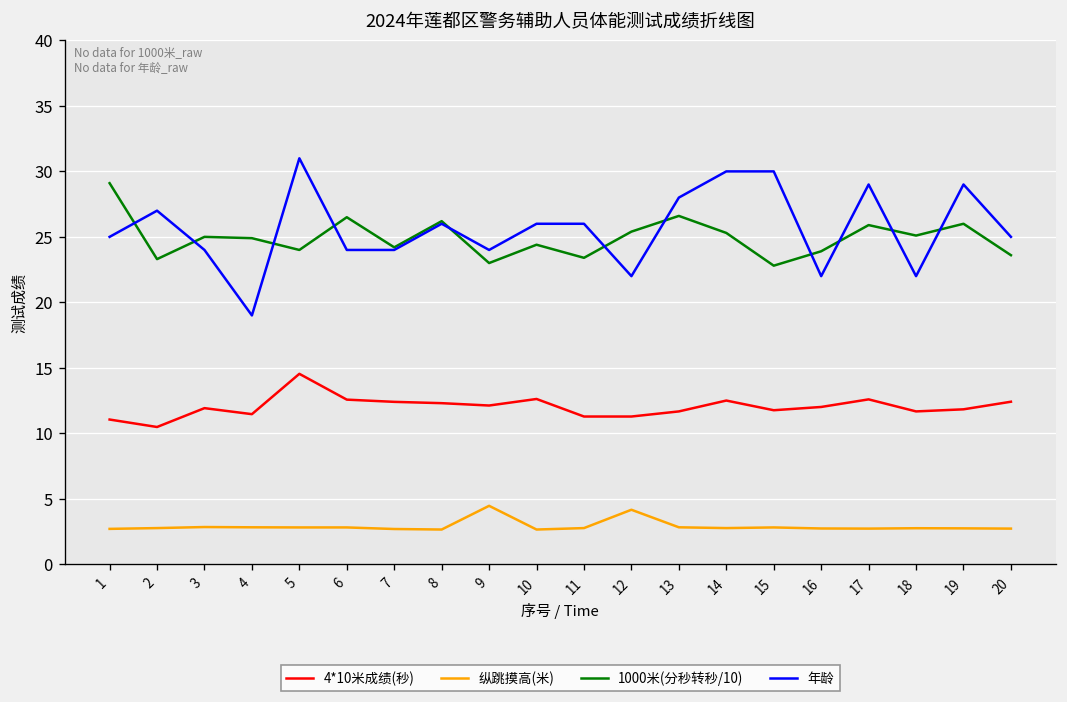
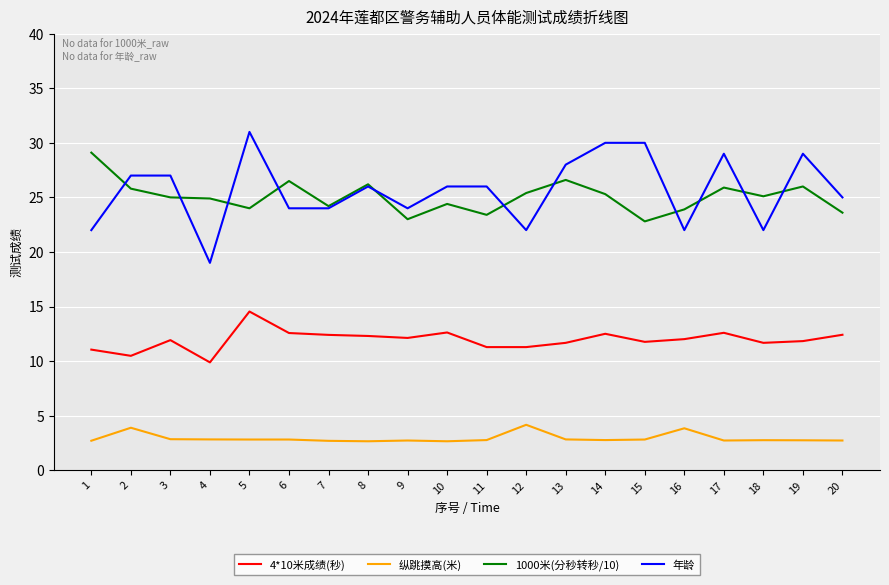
  {
    "4*10米成绩(秒)": {
      "1": 11.1,
      "2": 10.5,
      "3": 11.9,
-     "4": 11.5,
+     "4": 9.9,
      "5": 14.5,
      "6": 12.6,
      "7": 12.4,
      "8": 12.3,
      "9": 12.1,
      "10": 12.6,
      "11": 11.3,
      "12": 11.3,
      "13": 11.7,
      "14": 12.5,
      "15": 11.8,
      "16": 12.0,
      "17": 12.6,
      "18": 11.7,
      "19": 11.8,
      "20": 12.4
    },
    "纵跳摸高(米)": {
      "1": 2.7,
-     "2": 2.8,
+     "2": 3.9,
      "3": 2.8,
      "4": 2.8,
      "5": 2.8,
      "6": 2.8,
      "7": 2.7,
      "8": 2.7,
-     "9": 4.5,
+     "9": 2.7,
      "10": 2.7,
      "11": 2.8,
      "12": 4.2,
      "13": 2.8,
      "14": 2.8,
      "15": 2.8,
-     "16": 2.7,
+     "16": 3.8,
      "17": 2.7,
      "18": 2.8,
      "19": 2.7,
      "20": 2.7
    },
    "1000米(分秒转秒/10)": {
      "1": 29.1,
-     "2": 23.3,
+     "2": 25.8,
      "3": 25.0,
      "4": 24.9,
      "5": 24.0,
      "6": 26.5,
      "9": 23.0,
      "10": 24.4,
      "11": 23.4,
      "12": 25.4,
      "13": 26.6,
      "14": 25.3,
      "15": 22.8,
      "16": 23.9,
      "17": 25.9,
      "18": 25.1,
      "19": 26.0,
      "20": 23.6
    },
    "年龄": {
-     "1": 25,
+     "1": 22,
      "2": 27,
-     "3": 24,
+     "3": 27,
      "4": 19,
      "5": 31,
      "6": 24,
      "9": 24,
      "10": 26,
      "11": 26,
      "12": 22,
      "13": 28,
      "14": 30,
      "15": 30,
      "16": 22,
      "17": 29,
      "18": 22,
      "19": 29,
      "20": 25
    }
  }
